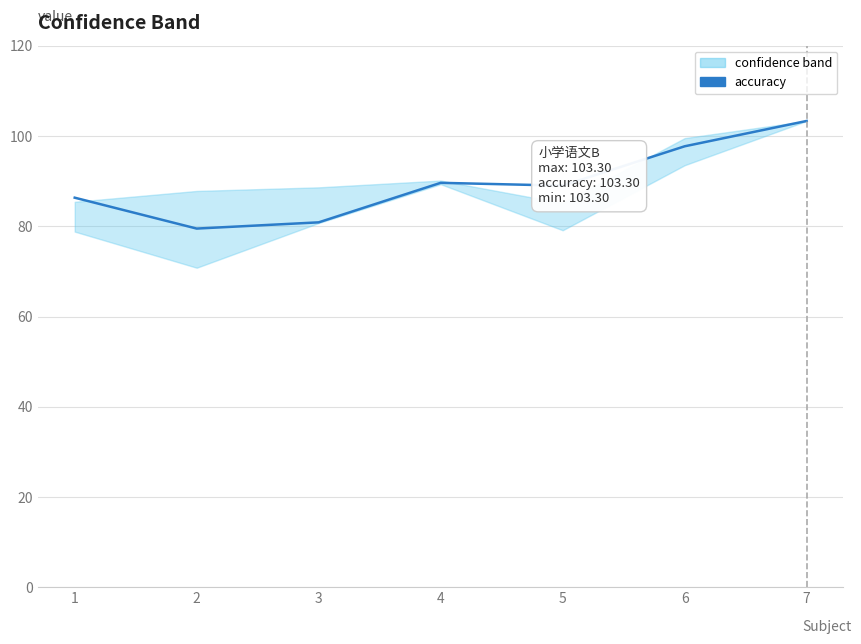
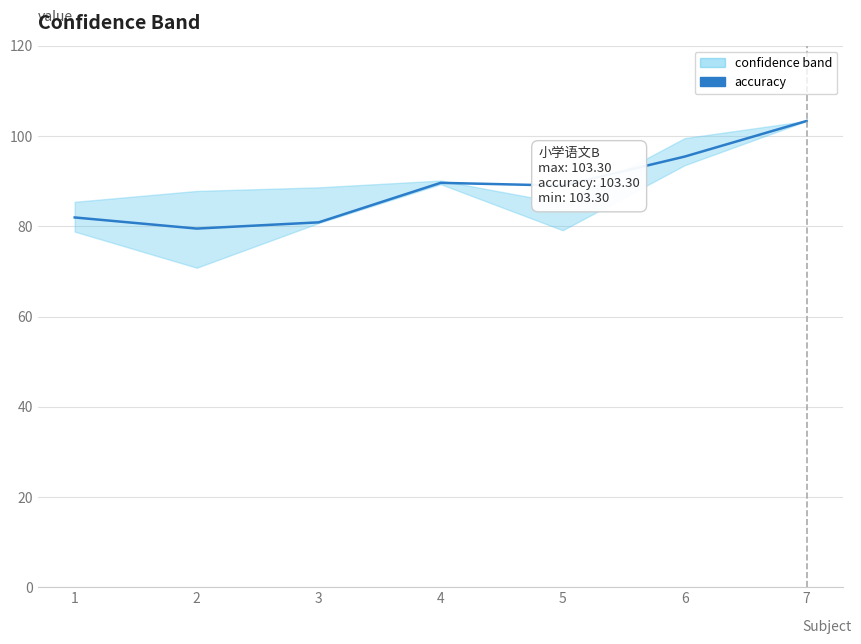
  {
    "accuracy": {
-     "1": 86,
+     "1": 82,
      "2": 79,
      "3": 81,
-     "6": 98
+     "6": 95
    }
  }
